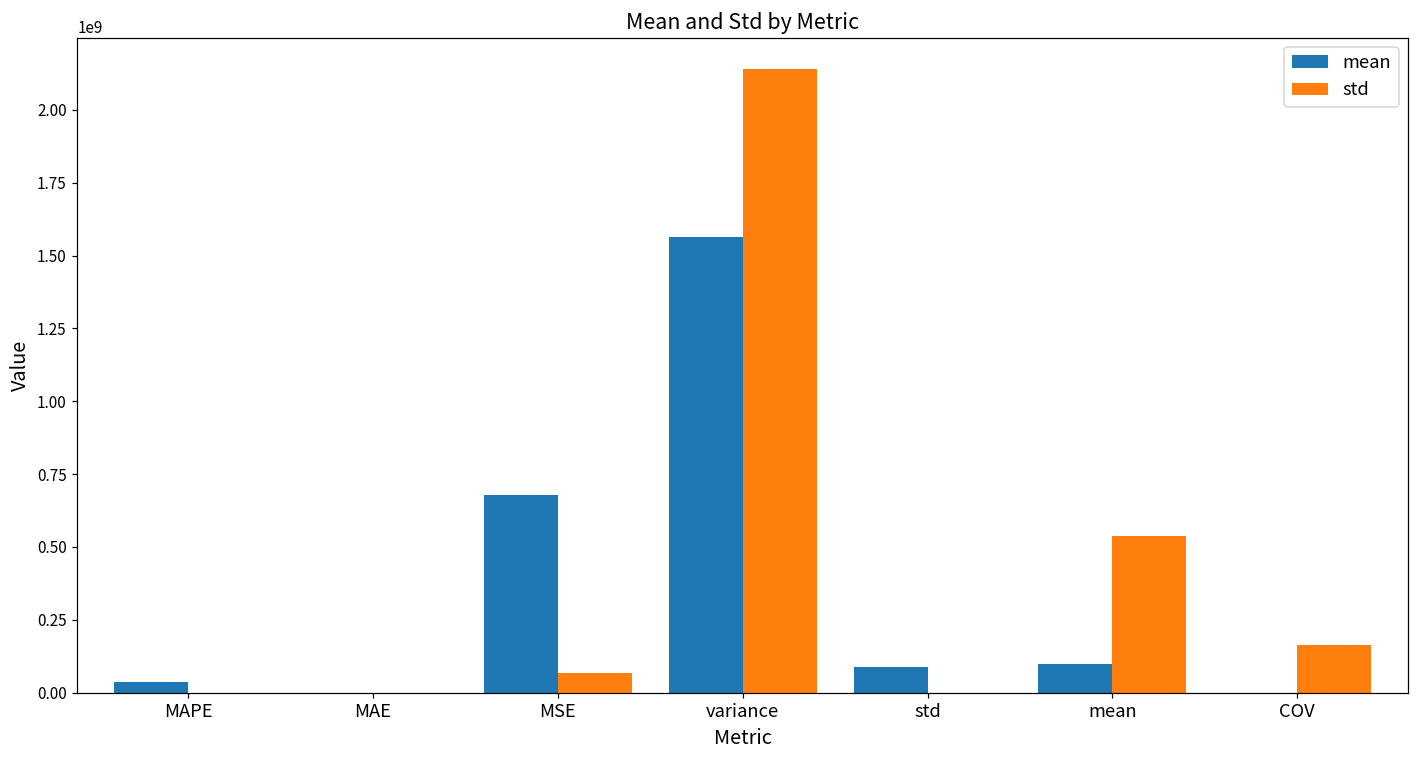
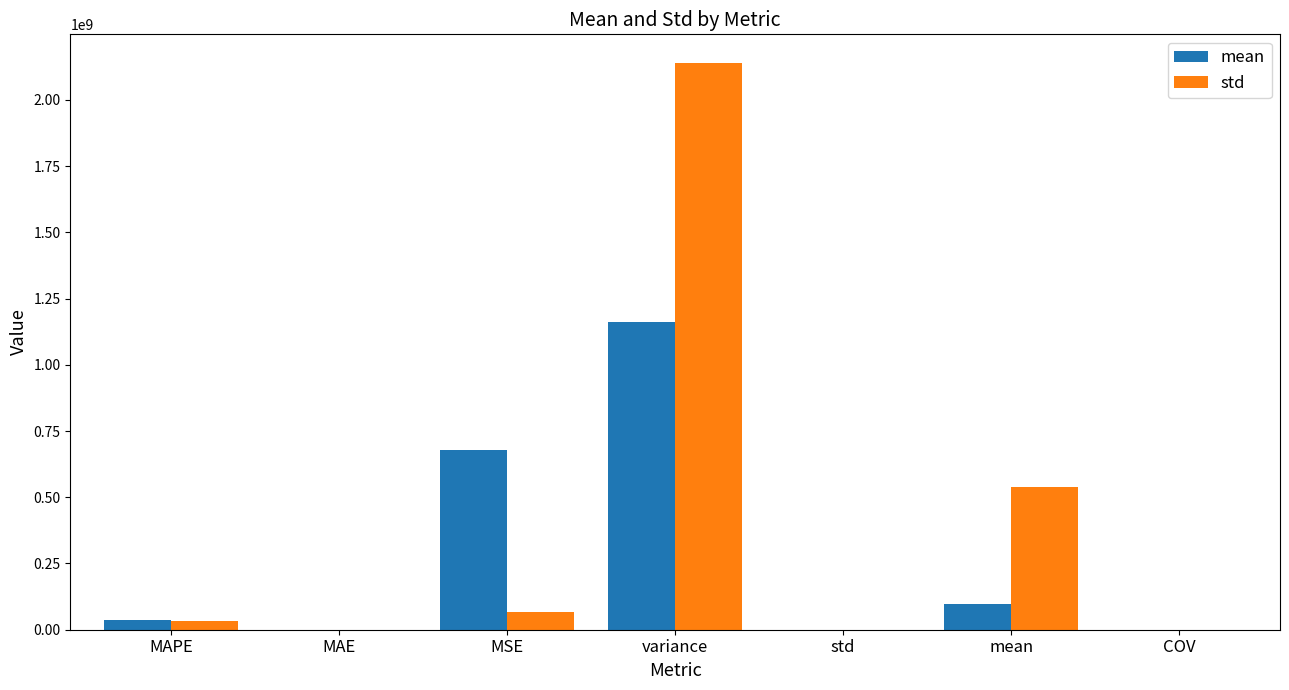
  {
    "mean": {
      "MAPE": 40000000,
      "MSE": 680000000,
-     "variance": 1560000000,
-     "std": 90000000,
+     "variance": 1160000000,
+     "std": 0,
      "mean": 100000000
    },
    "std": {
-     "MAPE": 0,
+     "MAPE": 30000000,
      "MSE": 70000000,
      "variance": 2140000000,
      "mean": 540000000,
-     "COV": 160000000
+     "COV": 0
    }
  }
